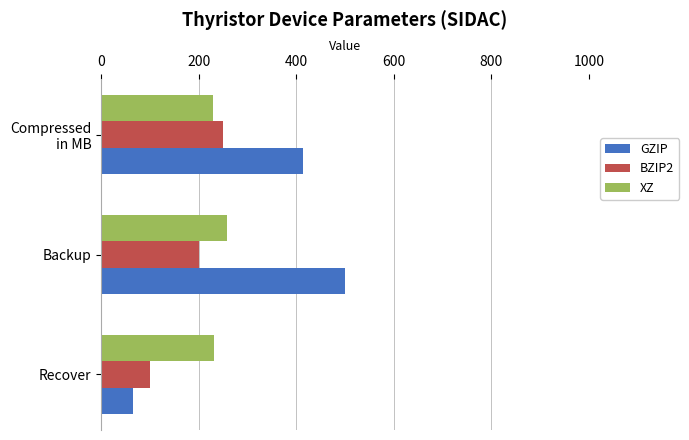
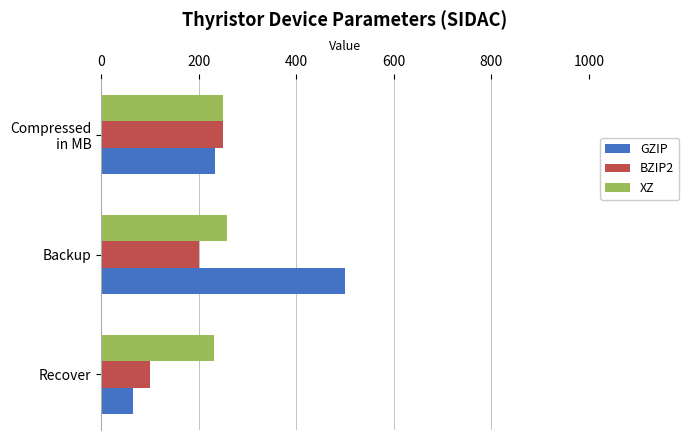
  {
    "GZIP": {
-     "Compressed in MB": 410,
+     "Compressed in MB": 230,
      "Backup": 500,
      "Recover": 70
    },
    "BZIP2": {
      "Compressed in MB": 250,
      "Backup": 200,
      "Recover": 100
    },
    "XZ": {
-     "Compressed in MB": 230,
+     "Compressed in MB": 250,
      "Backup": 260,
      "Recover": 230
    }
  }
